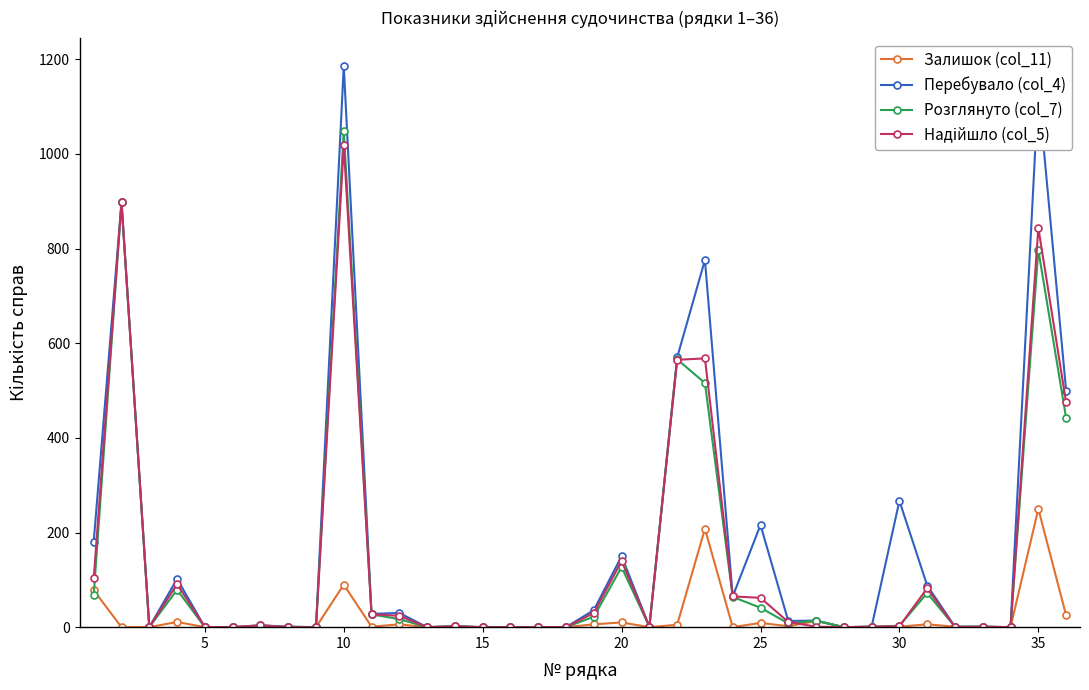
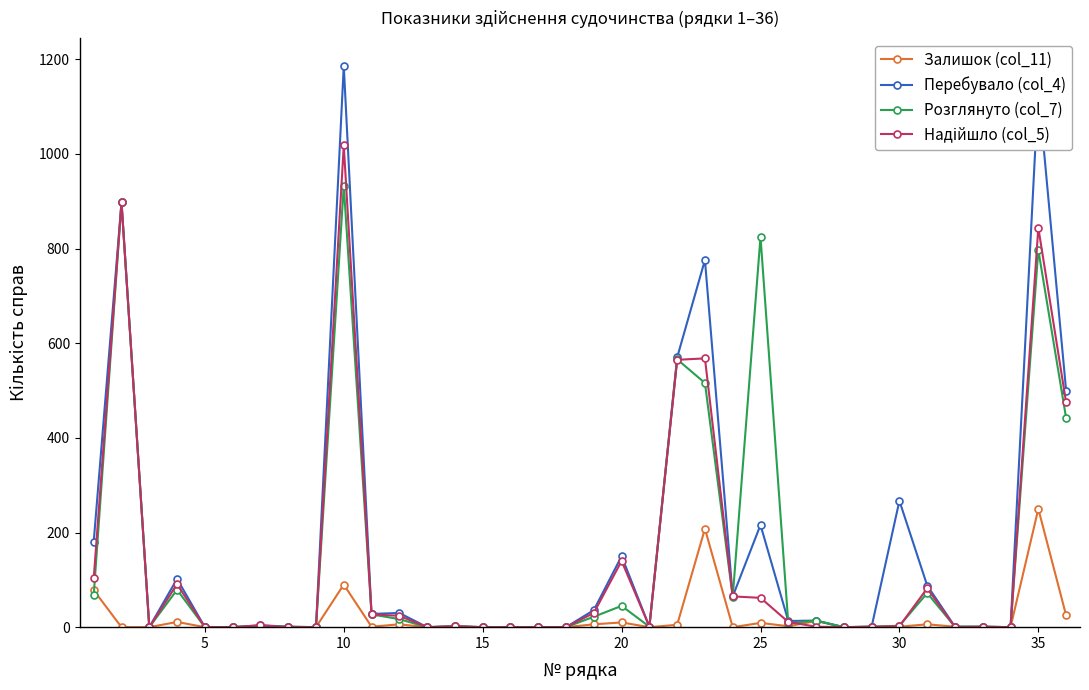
  {
    "Залишок (col_11)": {
      "10": 90,
      "20": 10,
      "25": 10,
      "35": 250
    },
    "Перебувало (col_4)": {
      "10": 1190,
      "20": 150,
      "25": 220,
      "30": 270
    },
    "Розглянуто (col_7)": {
-     "10": 1050,
-     "20": 130,
-     "25": 40,
+     "10": 930,
+     "20": 50,
+     "25": 830,
      "35": 800
    },
    "Надійшло (col_5)": {
      "10": 1020,
      "20": 140,
      "25": 60,
      "35": 840
    }
  }
